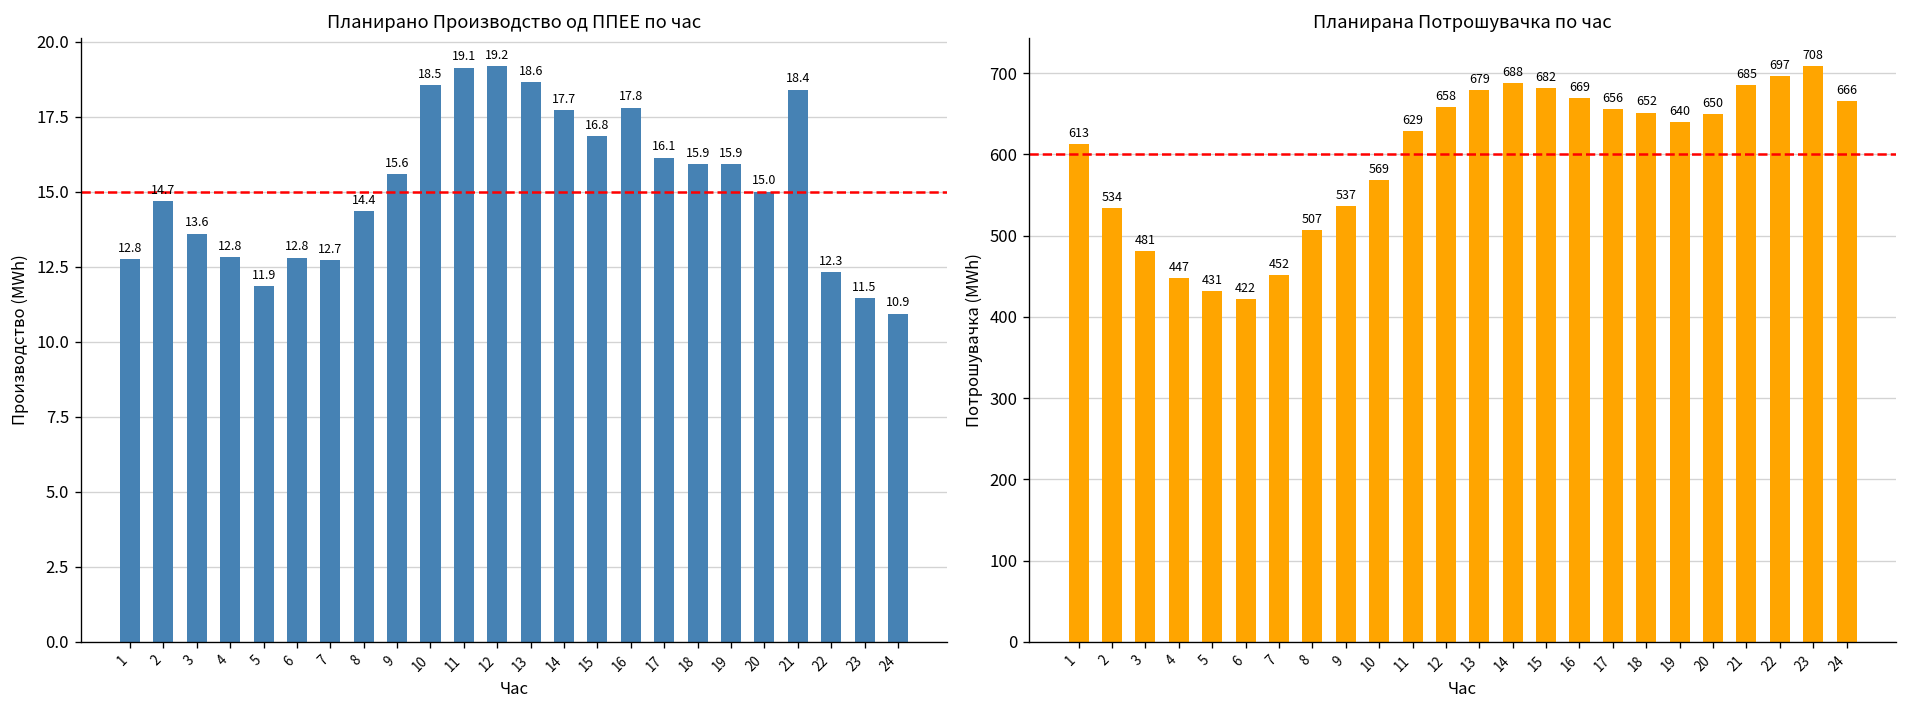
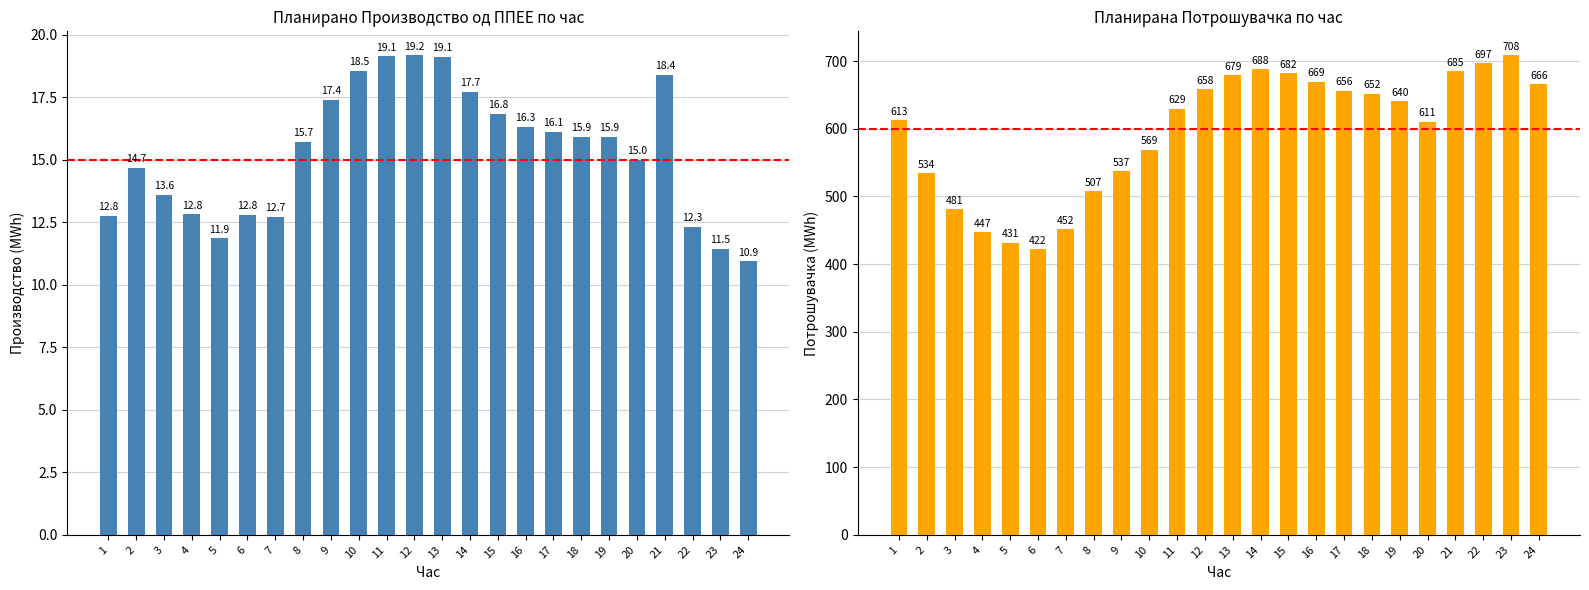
  {
    "Планирано Производство од ППЕЕ по час": {
      "1": 12.8,
      "2": 14.7,
      "3": 13.6,
      "4": 12.8,
      "5": 11.9,
      "6": 12.8,
      "7": 12.7,
-     "8": 14.4,
-     "9": 15.6,
+     "8": 15.7,
+     "9": 17.4,
      "10": 18.5,
      "11": 19.1,
      "12": 19.2,
-     "13": 18.6,
+     "13": 19.1,
      "14": 17.7,
      "15": 16.8,
-     "16": 17.8,
+     "16": 16.3,
      "17": 16.1,
      "18": 15.9,
      "19": 15.9,
      "20": 15.0,
      "21": 18.4,
      "22": 12.3,
      "23": 11.5,
      "24": 10.9
    },
    "Планирана Потрошувачка по час": {
      "1": 613,
      "2": 534,
      "3": 481,
      "4": 447,
      "5": 431,
      "6": 422,
      "7": 452,
      "8": 507,
      "9": 537,
      "10": 569,
      "11": 629,
      "12": 658,
      "13": 679,
      "14": 688,
      "15": 682,
      "16": 669,
      "17": 656,
      "18": 652,
      "19": 640,
-     "20": 650,
+     "20": 611,
      "21": 685,
      "22": 697,
      "23": 708,
      "24": 666
    }
  }
